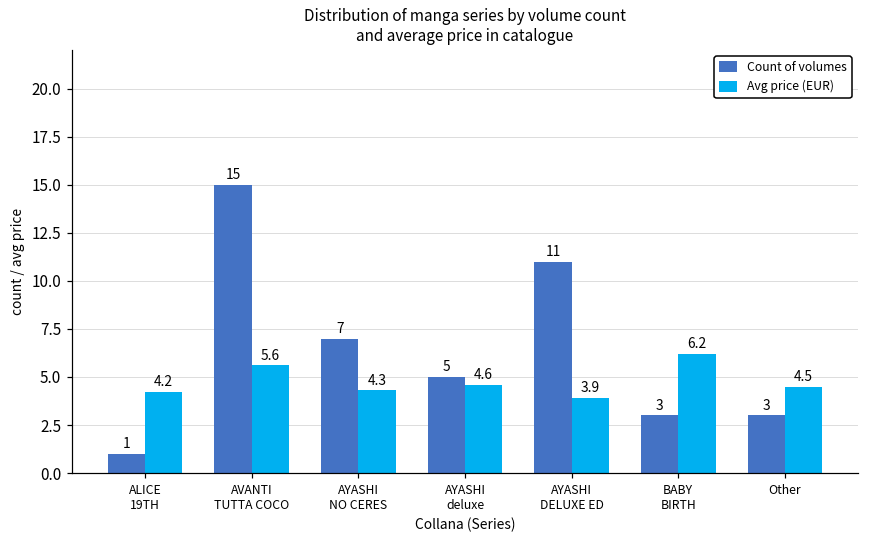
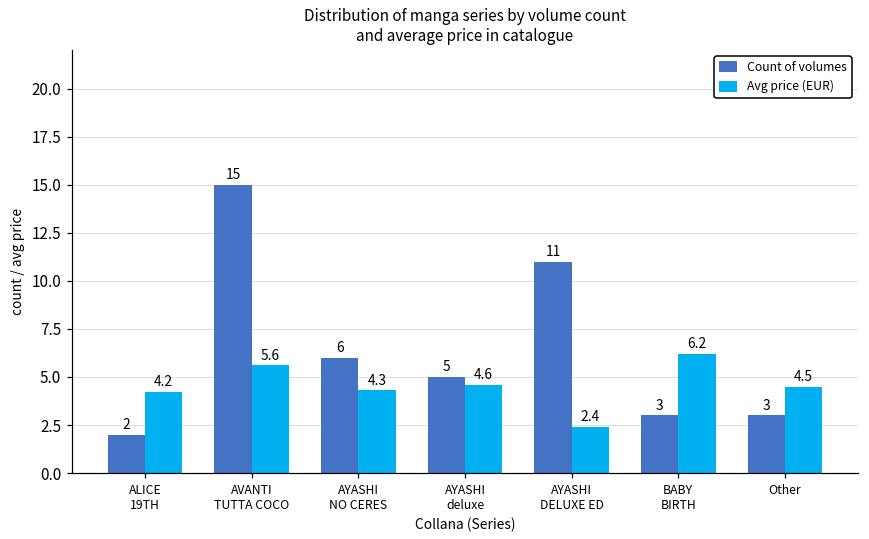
  {
    "Count of volumes": {
-     "ALICE 19TH": 1,
+     "ALICE 19TH": 2,
      "AVANTI TUTTA COCO": 15,
-     "AYASHI NO CERES": 7,
+     "AYASHI NO CERES": 6,
      "AYASHI deluxe": 5,
      "AYASHI DELUXE ED": 11,
      "BABY BIRTH": 3,
      "Other": 3
    },
    "Avg price (EUR)": {
      "ALICE 19TH": 4.2,
      "AVANTI TUTTA COCO": 5.6,
      "AYASHI NO CERES": 4.3,
      "AYASHI deluxe": 4.6,
-     "AYASHI DELUXE ED": 3.9,
+     "AYASHI DELUXE ED": 2.4,
      "BABY BIRTH": 6.2,
      "Other": 4.5
    }
  }
